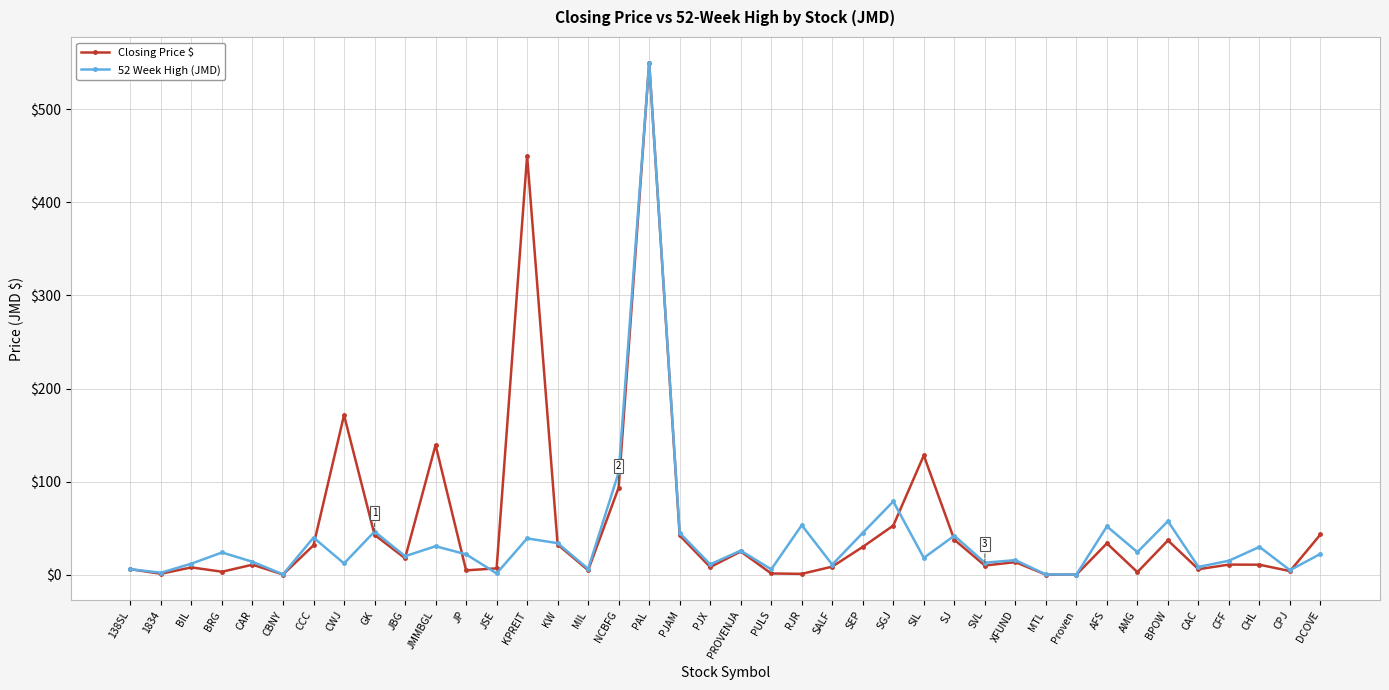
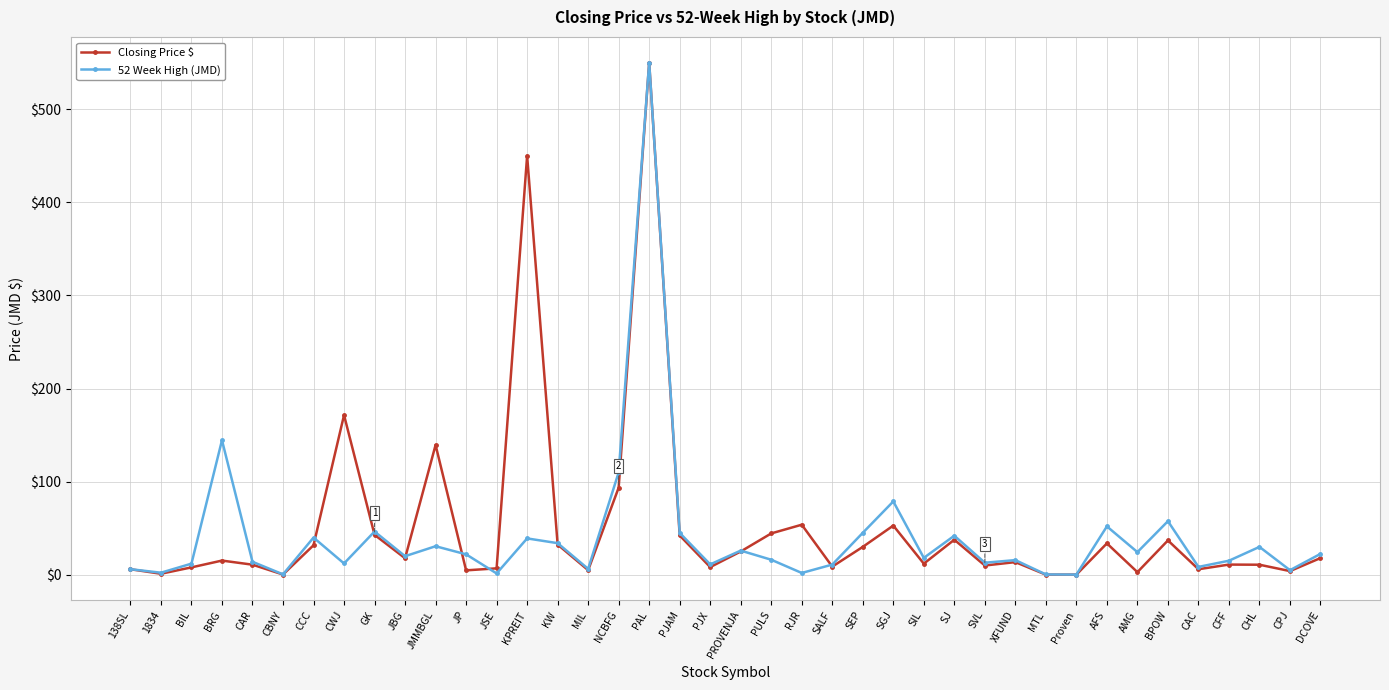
  {
    "Closing Price $": {
      "BIL": "$10",
-     "BRG": "$0",
+     "BRG": "$20",
      "CAR": "$10",
      "CCC": "$30",
      "CWJ": "$170",
      "GK": "$40",
      "JMMBGL": "$140",
      "JP": "$0",
      "JSE": "$10",
      "KPREIT": "$450",
      "NCBFG": "$90",
      "PJAM": "$40",
      "PJX": "$10",
-     "PULS": "$0",
-     "RJR": "$0",
+     "PULS": "$40",
+     "RJR": "$50",
      "SEP": "$30",
      "SGJ": "$50",
-     "SIL": "$130",
+     "SIL": "$10",
      "SJ": "$40",
      "SVL": "$10",
      "AFS": "$30",
      "AMG": "$0",
      "BPOW": "$40",
      "CFF": "$10",
      "CHL": "$10",
-     "DCOVE": "$40"
+     "DCOVE": "$20"
    },
    "52 Week High (JMD)": {
      "BIL": "$10",
-     "BRG": "$20",
+     "BRG": "$140",
      "CAR": "$10",
      "CCC": "$40",
      "CWJ": "$10",
      "JMMBGL": "$30",
      "JP": "$20",
      "JSE": "$0",
      "KPREIT": "$40",
      "PJAM": "$50",
      "PJX": "$10",
-     "PULS": "$10",
-     "RJR": "$50",
+     "PULS": "$20",
+     "RJR": "$0",
      "SEP": "$50",
      "SGJ": "$80",
      "SIL": "$20",
      "SJ": "$40",
      "AFS": "$50",
      "AMG": "$20",
      "BPOW": "$60",
      "CFF": "$20",
      "CHL": "$30",
      "DCOVE": "$20"
    }
  }
